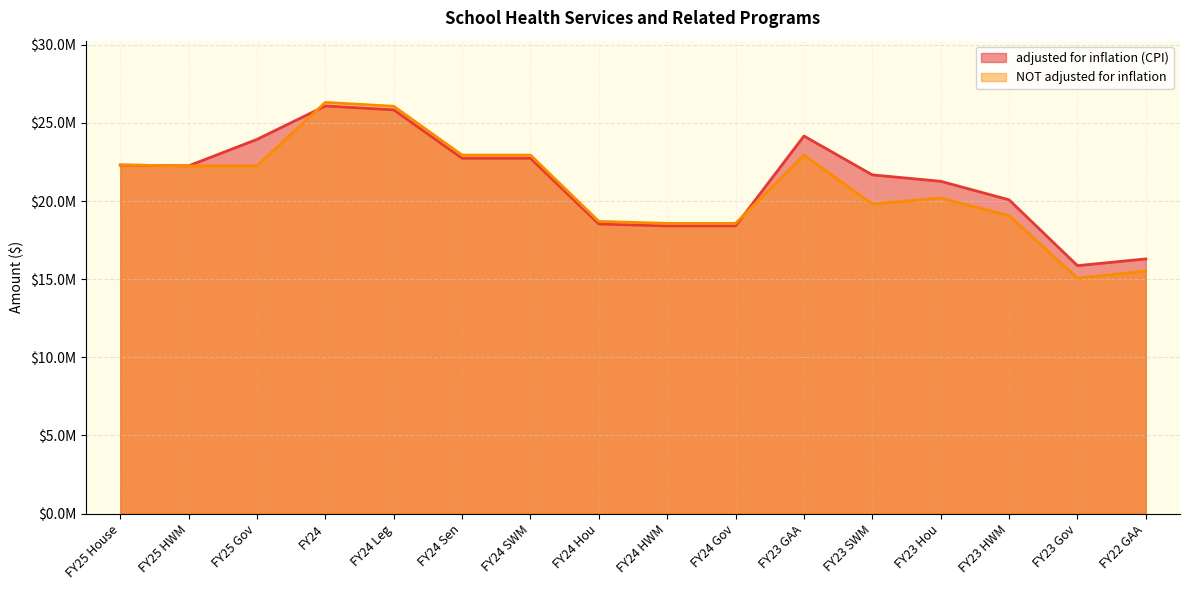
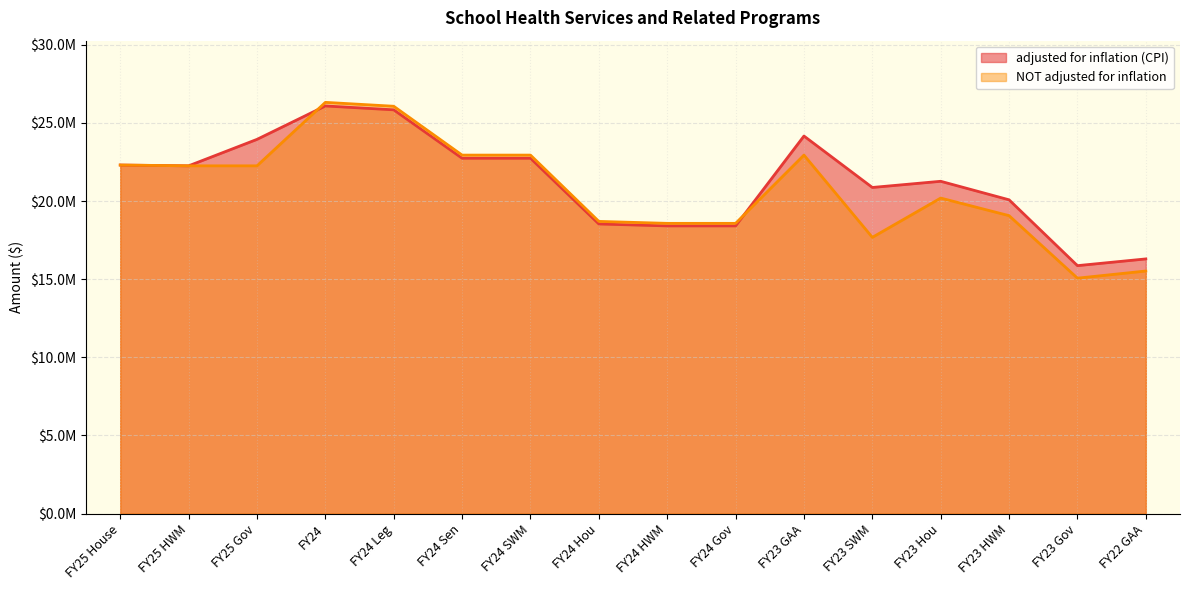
  {
    "adjusted for inflation (CPI)": {
      "FY25 Gov": "$23900000",
      "FY24": "$26100000",
      "FY24 Leg": "$25800000",
      "FY24 Sen": "$22700000",
      "FY24 SWM": "$22700000",
      "FY24 Hou": "$18500000",
      "FY23 GAA": "$24200000",
-     "FY23 SWM": "$21700000",
+     "FY23 SWM": "$20900000",
      "FY23 Hou": "$21300000",
      "FY23 HWM": "$20100000",
      "FY23 Gov": "$15900000",
      "FY22 GAA": "$16300000"
    },
    "NOT adjusted for inflation": {
      "FY25 Gov": "$22300000",
      "FY24": "$26300000",
      "FY24 Leg": "$26100000",
      "FY24 Sen": "$22900000",
      "FY24 SWM": "$22900000",
      "FY24 Hou": "$18700000",
      "FY23 GAA": "$22900000",
-     "FY23 SWM": "$19800000",
+     "FY23 SWM": "$17700000",
      "FY23 Hou": "$20200000",
      "FY23 HWM": "$19100000",
      "FY23 Gov": "$15100000",
      "FY22 GAA": "$15500000"
    }
  }
